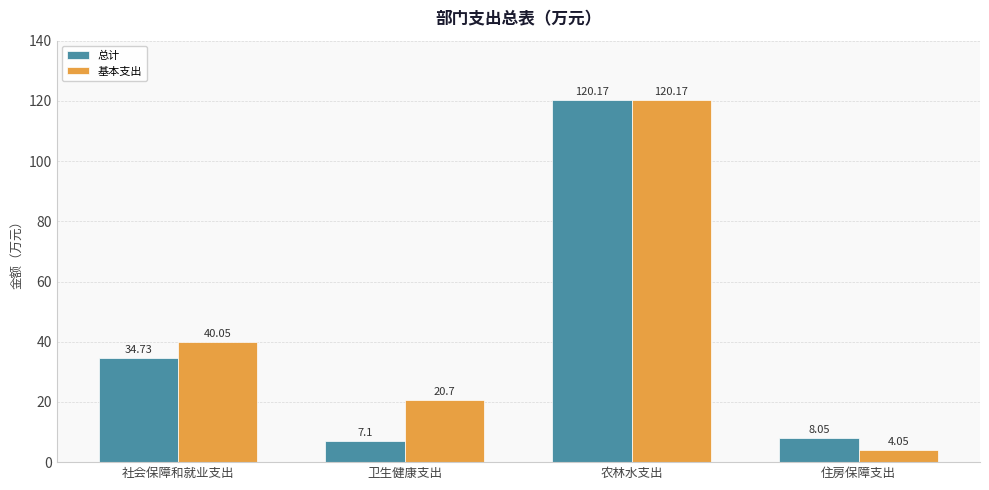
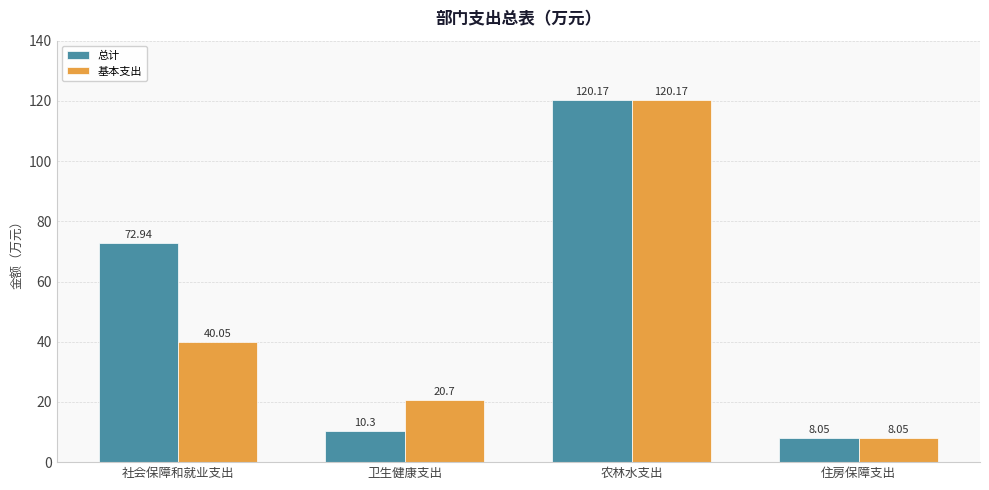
  {
    "总计": {
-     "社会保障和就业支出": 34.73,
-     "卫生健康支出": 7.1,
+     "社会保障和就业支出": 72.94,
+     "卫生健康支出": 10.3,
      "农林水支出": 120.17,
      "住房保障支出": 8.05
    },
    "基本支出": {
      "社会保障和就业支出": 40.05,
      "卫生健康支出": 20.7,
      "农林水支出": 120.17,
-     "住房保障支出": 4.05
+     "住房保障支出": 8.05
    }
  }
